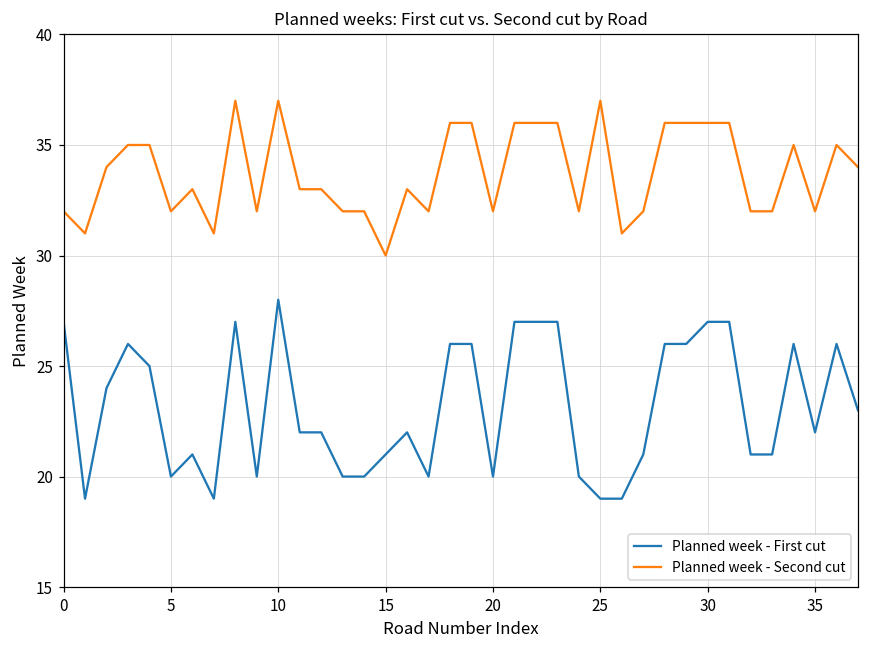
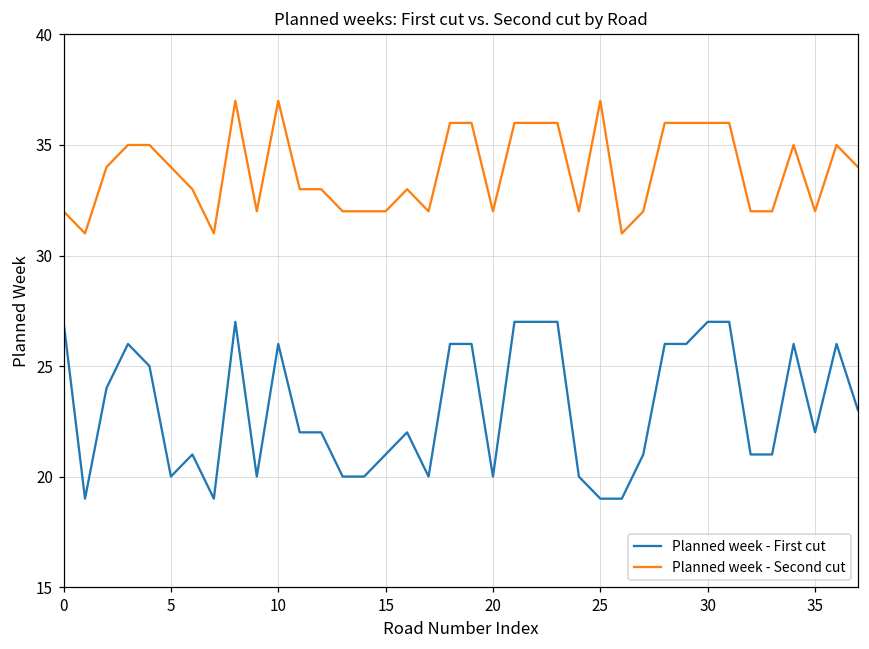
  {
    "Planned week - First cut": {
      "0": 27,
      "5": 20,
-     "10": 28,
+     "10": 26,
      "15": 21,
      "20": 20,
      "25": 19,
      "30": 27,
      "35": 22
    },
    "Planned week - Second cut": {
      "0": 32,
-     "5": 32,
+     "5": 34,
      "10": 37,
-     "15": 30,
+     "15": 32,
      "20": 32,
      "25": 37,
      "30": 36,
      "35": 32
    }
  }
